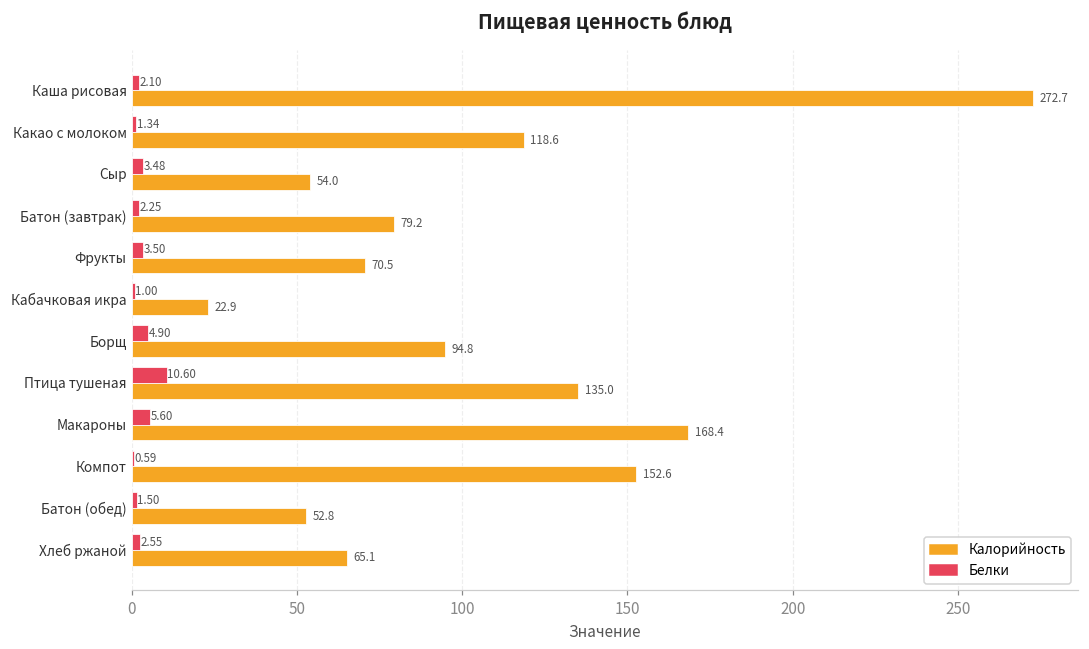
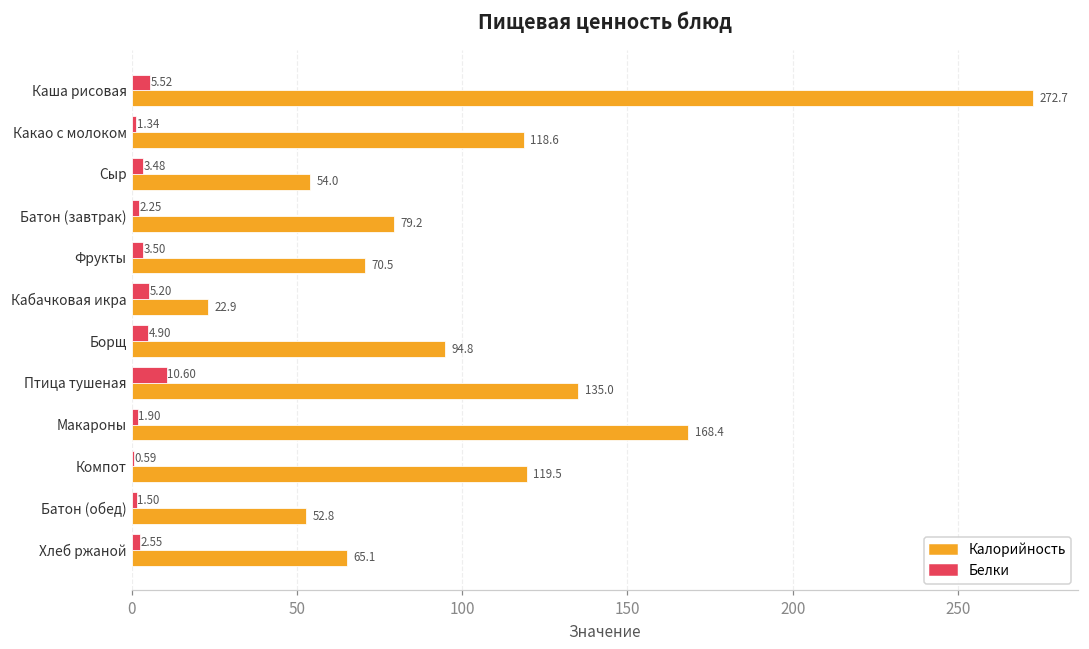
  {
    "Калорийность": {
      "Каша рисовая": 272.7,
      "Какао с молоком": 118.6,
      "Сыр": 54.0,
      "Батон (завтрак)": 79.2,
      "Фрукты": 70.5,
      "Кабачковая икра": 22.9,
      "Борщ": 94.8,
      "Птица тушеная": 135.0,
      "Макароны": 168.4,
-     "Компот": 152.6,
+     "Компот": 119.5,
      "Батон (обед)": 52.8,
      "Хлеб ржаной": 65.1
    },
    "Белки": {
-     "Каша рисовая": 2.10,
+     "Каша рисовая": 5.52,
      "Какао с молоком": 1.34,
      "Сыр": 3.48,
      "Батон (завтрак)": 2.25,
      "Фрукты": 3.50,
-     "Кабачковая икра": 1.00,
+     "Кабачковая икра": 5.20,
      "Борщ": 4.90,
      "Птица тушеная": 10.60,
-     "Макароны": 5.60,
+     "Макароны": 1.90,
      "Компот": 0.59,
      "Батон (обед)": 1.50,
      "Хлеб ржаной": 2.55
    }
  }
